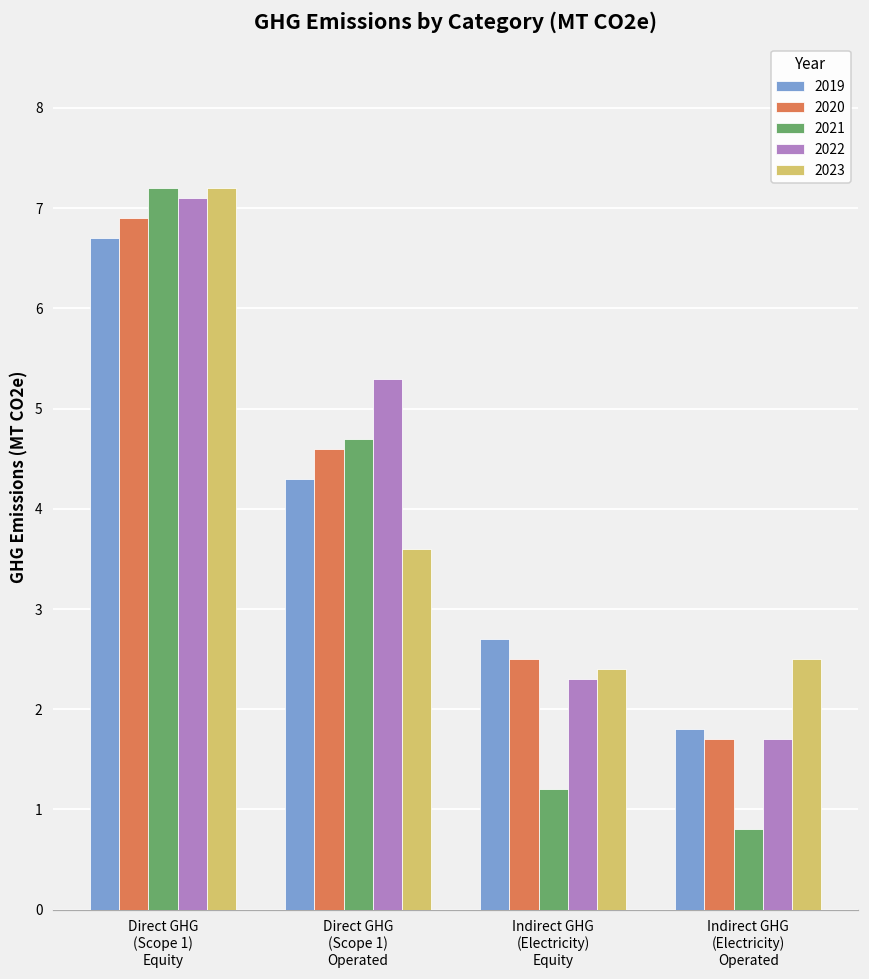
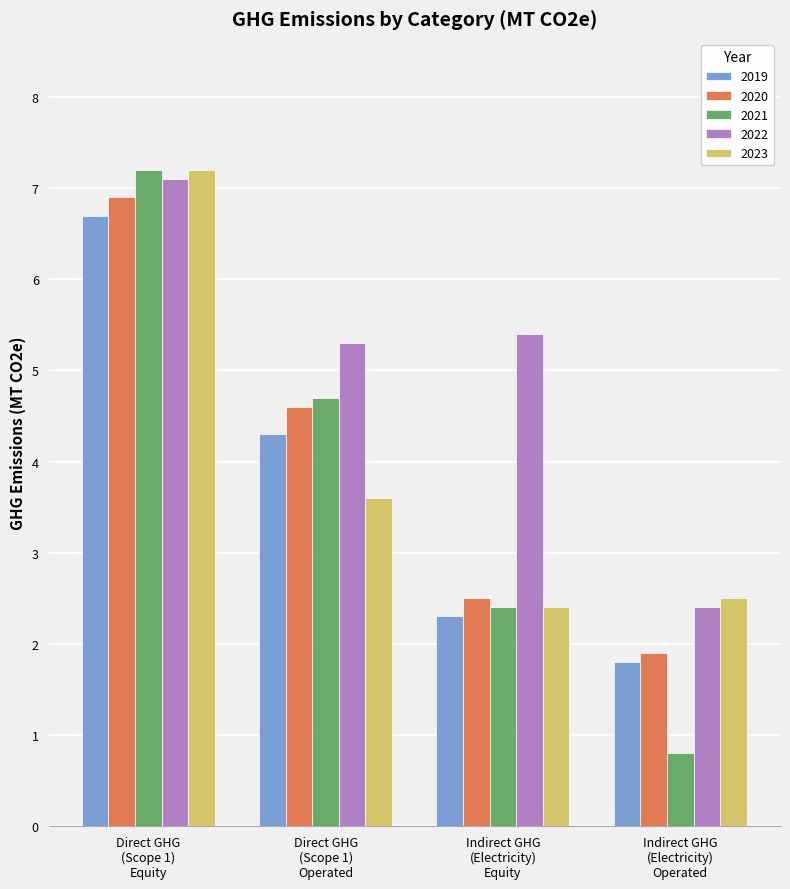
  {
    "2019": {
      "Direct GHG (Scope 1) Equity": 6.7,
      "Direct GHG (Scope 1) Operated": 4.3,
-     "Indirect GHG (Electricity) Equity": 2.7,
+     "Indirect GHG (Electricity) Equity": 2.3,
      "Indirect GHG (Electricity) Operated": 1.8
    },
    "2020": {
      "Direct GHG (Scope 1) Equity": 6.9,
      "Direct GHG (Scope 1) Operated": 4.6,
      "Indirect GHG (Electricity) Equity": 2.5,
-     "Indirect GHG (Electricity) Operated": 1.7
+     "Indirect GHG (Electricity) Operated": 1.9
    },
    "2021": {
      "Direct GHG (Scope 1) Equity": 7.2,
      "Direct GHG (Scope 1) Operated": 4.7,
-     "Indirect GHG (Electricity) Equity": 1.2,
+     "Indirect GHG (Electricity) Equity": 2.4,
      "Indirect GHG (Electricity) Operated": 0.8
    },
    "2022": {
      "Direct GHG (Scope 1) Equity": 7.1,
      "Direct GHG (Scope 1) Operated": 5.3,
-     "Indirect GHG (Electricity) Equity": 2.3,
-     "Indirect GHG (Electricity) Operated": 1.7
+     "Indirect GHG (Electricity) Equity": 5.4,
+     "Indirect GHG (Electricity) Operated": 2.4
    },
    "2023": {
      "Direct GHG (Scope 1) Equity": 7.2,
      "Direct GHG (Scope 1) Operated": 3.6,
      "Indirect GHG (Electricity) Equity": 2.4,
      "Indirect GHG (Electricity) Operated": 2.5
    }
  }
